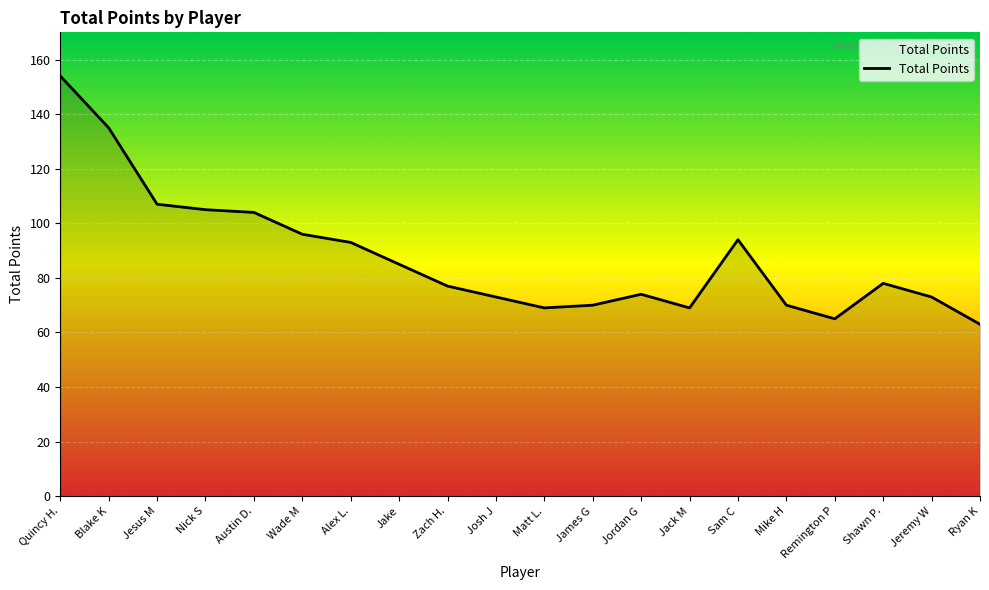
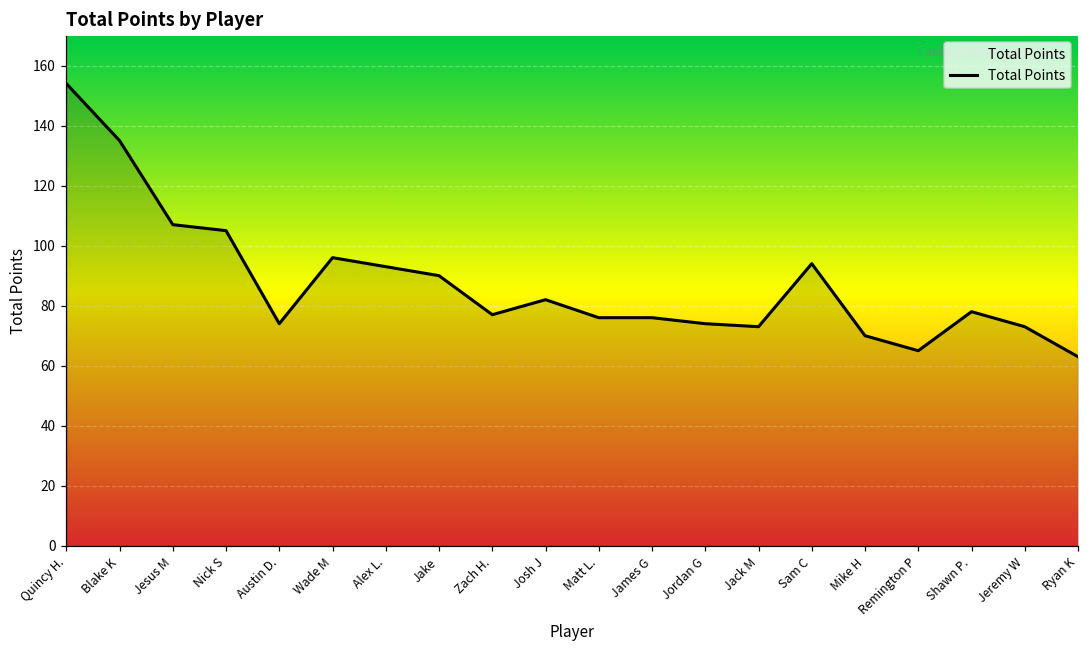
  {
    "Quincy H.": 154,
    "Blake K": 135,
    "Jesus M": 107,
    "Nick S": 105,
-   "Austin D.": 104,
+   "Austin D.": 74,
    "Wade M": 96,
    "Alex L.": 93,
-   "Jake": 85,
+   "Jake": 90,
    "Zach H.": 77,
-   "Josh J": 73,
-   "Matt L.": 69,
-   "James G": 70,
+   "Josh J": 82,
+   "Matt L.": 76,
+   "James G": 76,
    "Jordan G": 74,
-   "Jack M": 69,
+   "Jack M": 73,
    "Sam C": 94,
    "Mike H": 70,
    "Remington P": 65,
    "Shawn P.": 78,
    "Jeremy W": 73,
    "Ryan K": 63
  }
